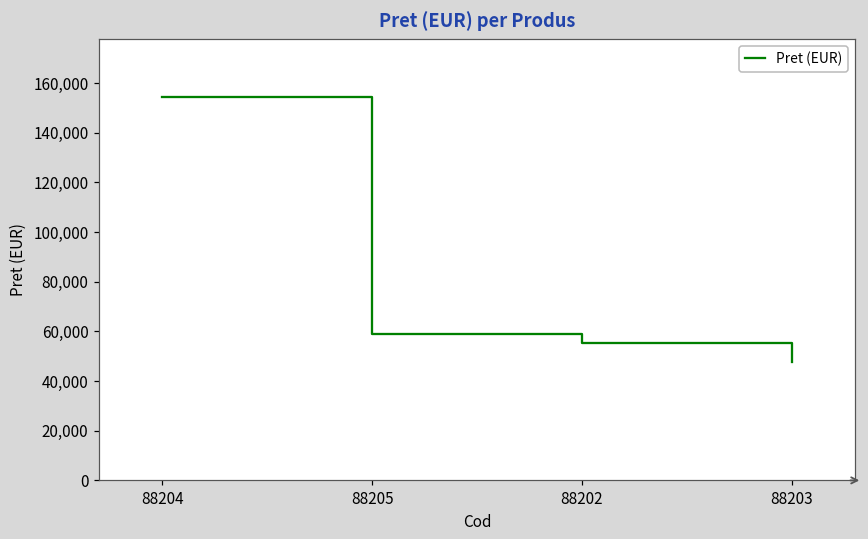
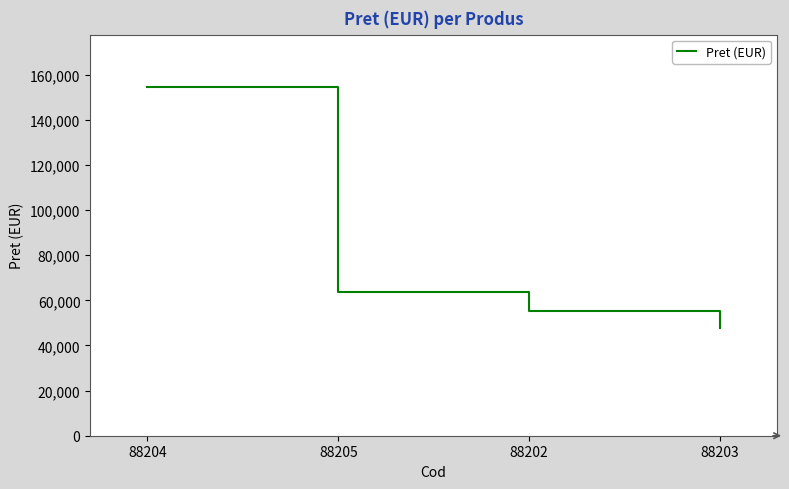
  {
    "88204": "155,000",
-   "88205": "59,000",
+   "88205": "64,000",
    "88202": "55,000",
    "88203": "48,000"
  }
